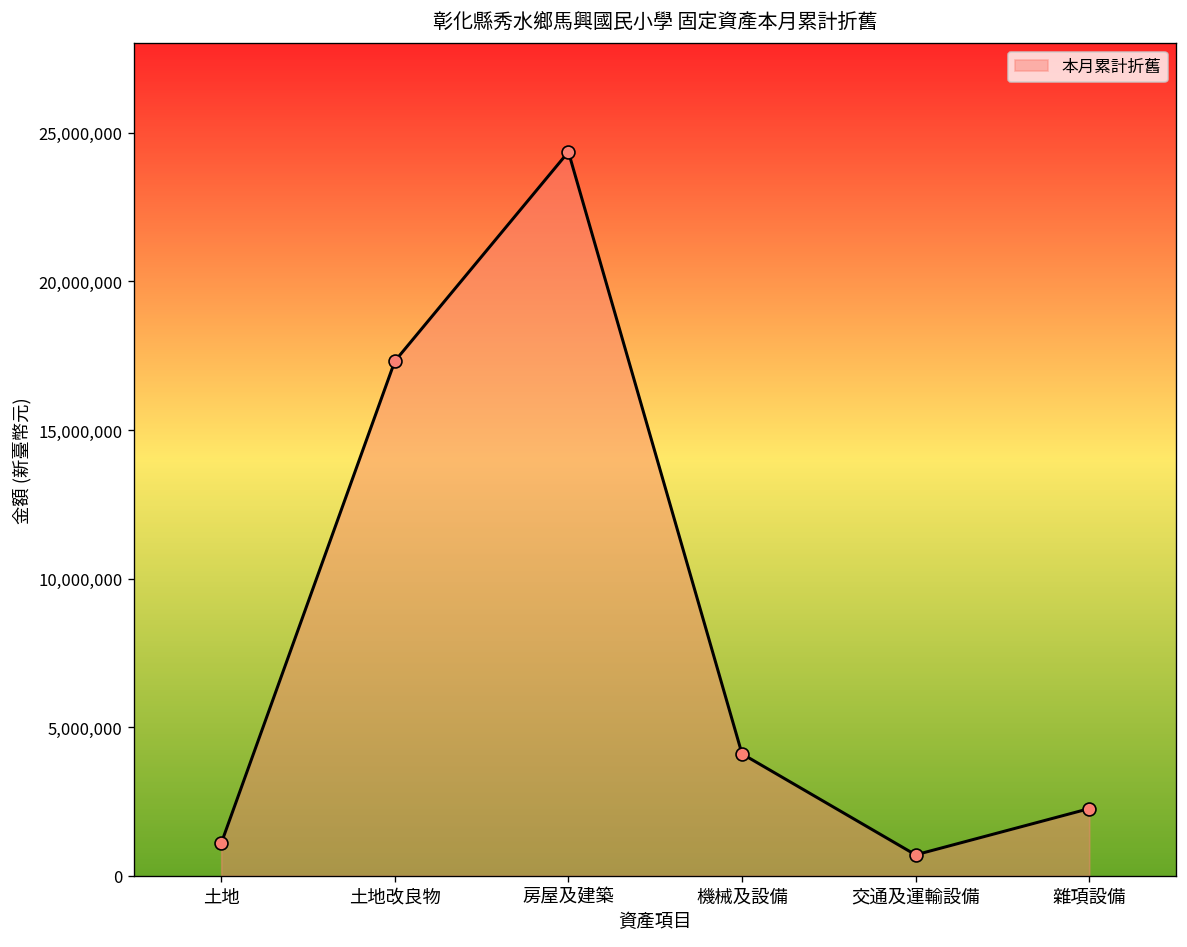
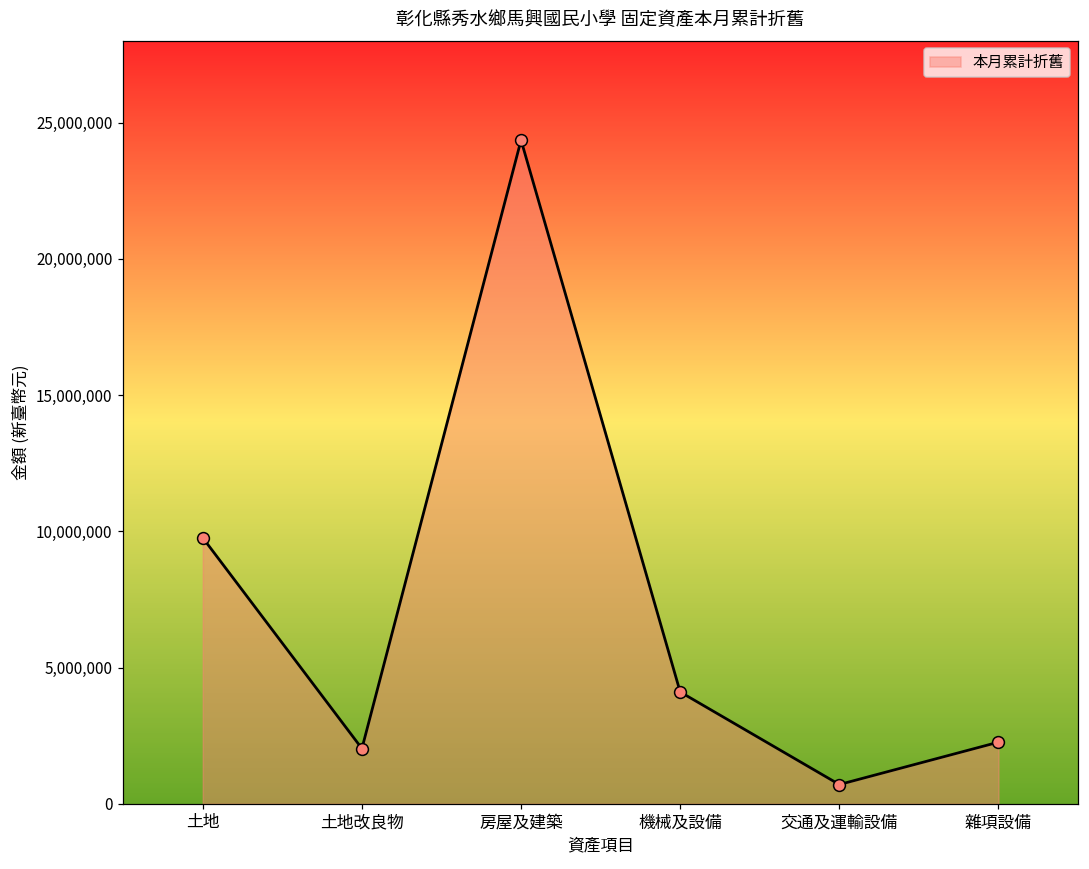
  {
-   "土地": "1,100,000",
-   "土地改良物": "17,300,000",
+   "土地": "9,800,000",
+   "土地改良物": "2,000,000",
    "房屋及建築": "24,400,000",
    "機械及設備": "4,100,000",
    "交通及運輸設備": "700,000",
    "雜項設備": "2,300,000"
  }
